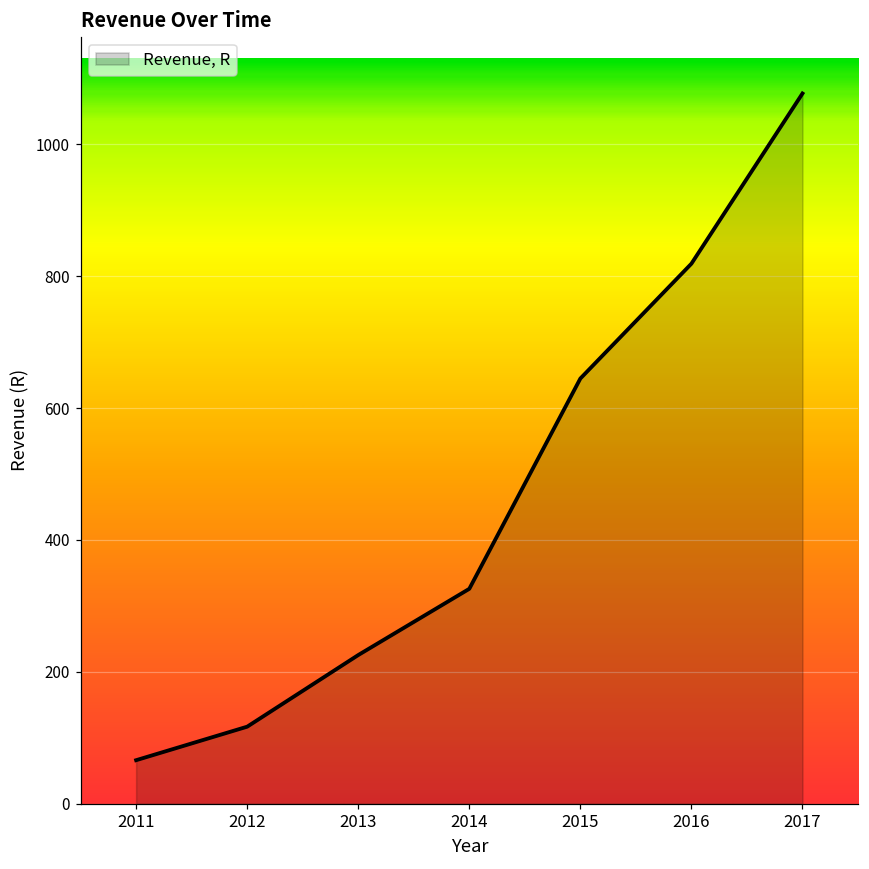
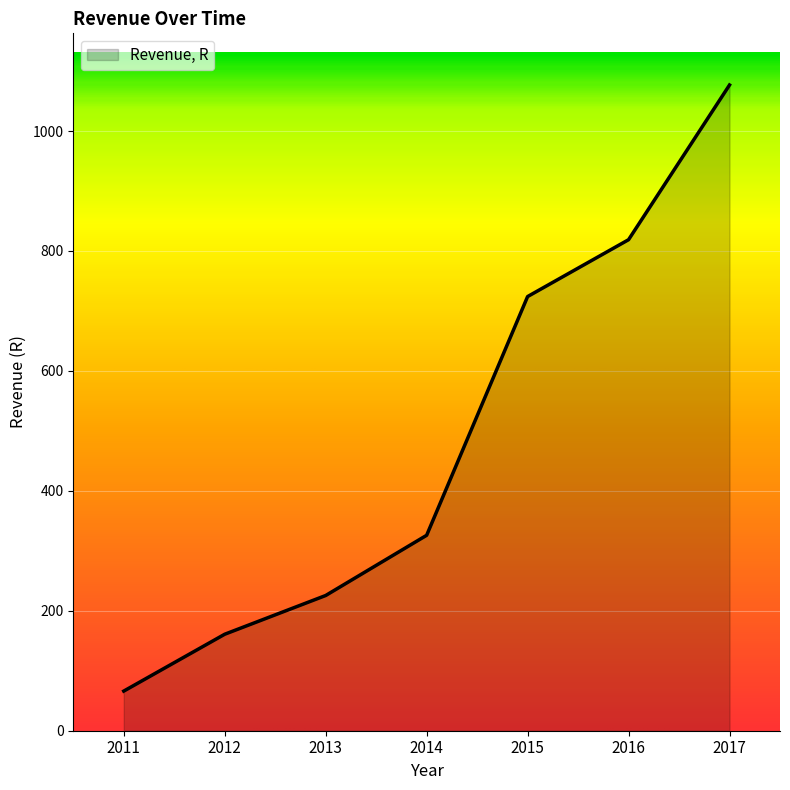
  {
    "2011": 70,
-   "2012": 120,
+   "2012": 160,
    "2013": 230,
    "2014": 330,
-   "2015": 640,
+   "2015": 720,
    "2016": 820,
    "2017": 1080
  }
